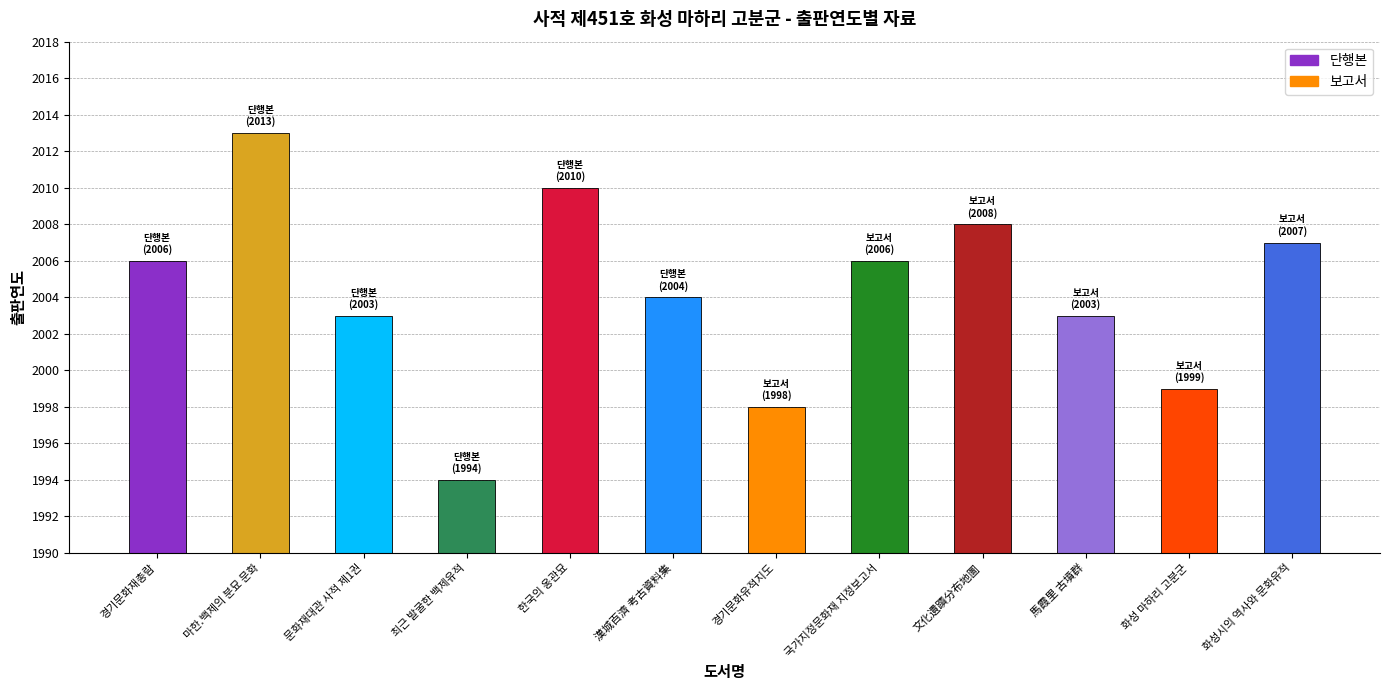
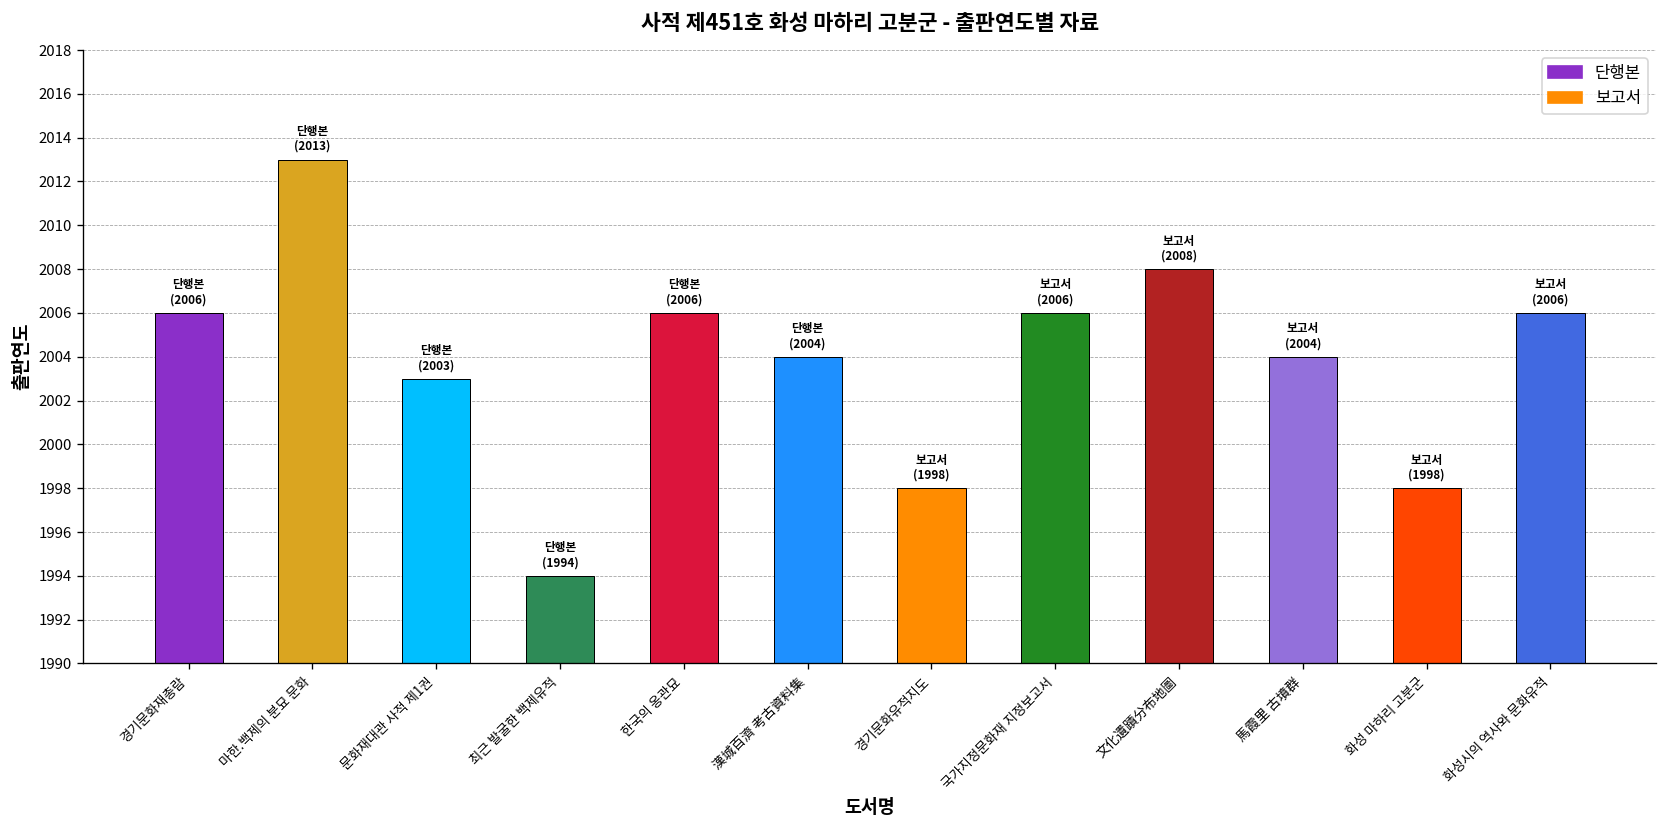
  {
    "경기문화재총람": "(2006)",
    "마한.백제의 분묘 문화": "(2013)",
    "문화재대관 사적 제1권": "(2003)",
    "최근 발굴한 백제유적": "(1994)",
-   "한국의 옹관묘": "(2010)",
+   "한국의 옹관묘": "(2006)",
    "漢城百濟 考古資料集": "(2004)",
    "경기문화유적지도": "(1998)",
    "국가지정문화재 지정보고서": "(2006)",
    "文化遺蹟分布地圖": "(2008)",
-   "馬霞里 古墳群": "(2003)",
-   "화성 마하리 고분군": "(1999)",
-   "화성시의 역사와 문화유적": "(2007)"
+   "馬霞里 古墳群": "(2004)",
+   "화성 마하리 고분군": "(1998)",
+   "화성시의 역사와 문화유적": "(2006)"
  }
